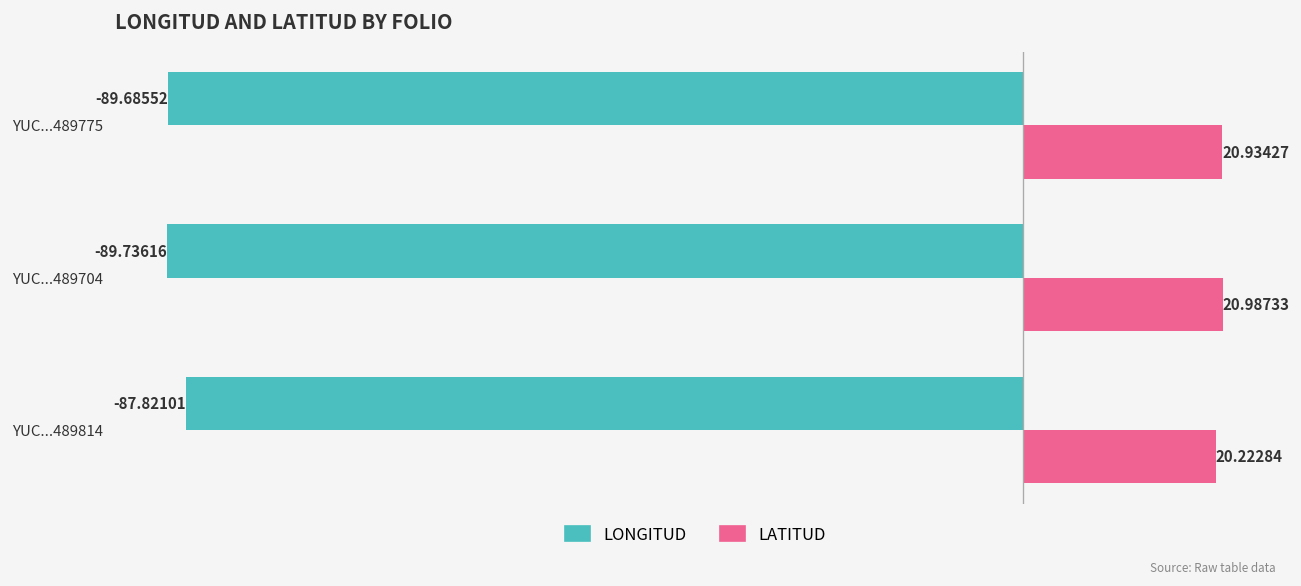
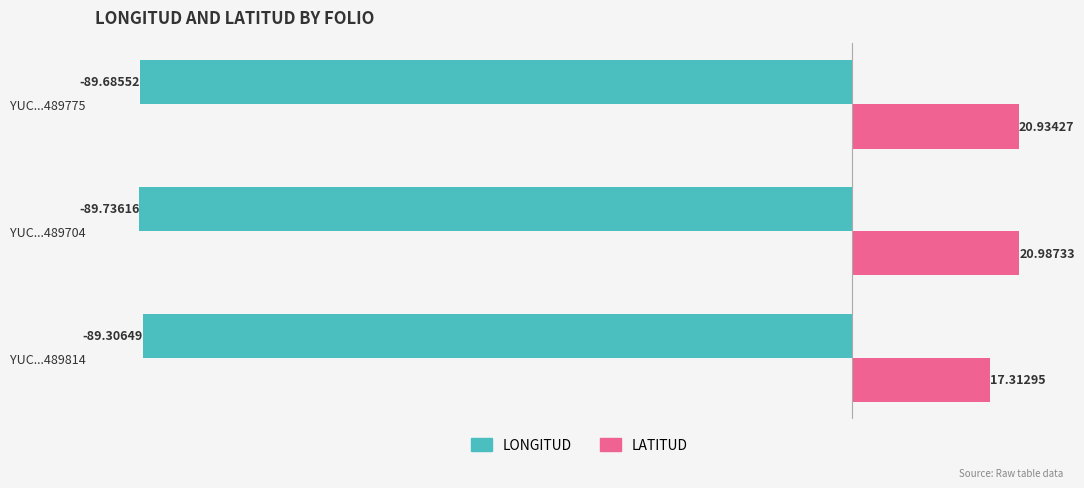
  {
    "LONGITUD": {
      "YUC...489775": -89.68552,
      "YUC...489704": -89.73616,
-     "YUC...489814": -87.82101
+     "YUC...489814": -89.30649
    },
    "LATITUD": {
      "YUC...489775": 20.93427,
      "YUC...489704": 20.98733,
-     "YUC...489814": 20.22284
+     "YUC...489814": 17.31295
    }
  }
